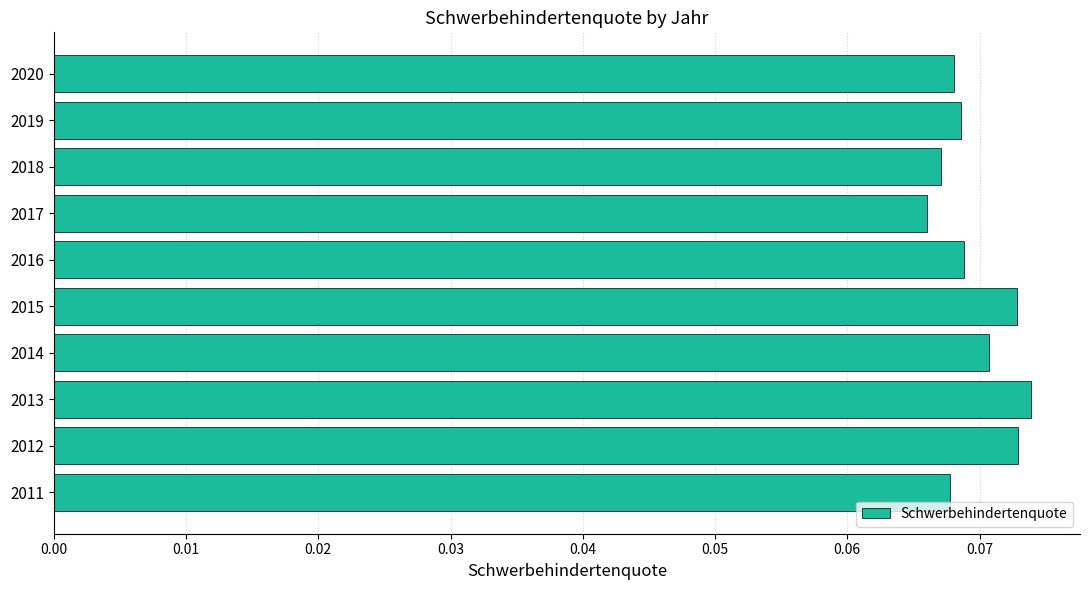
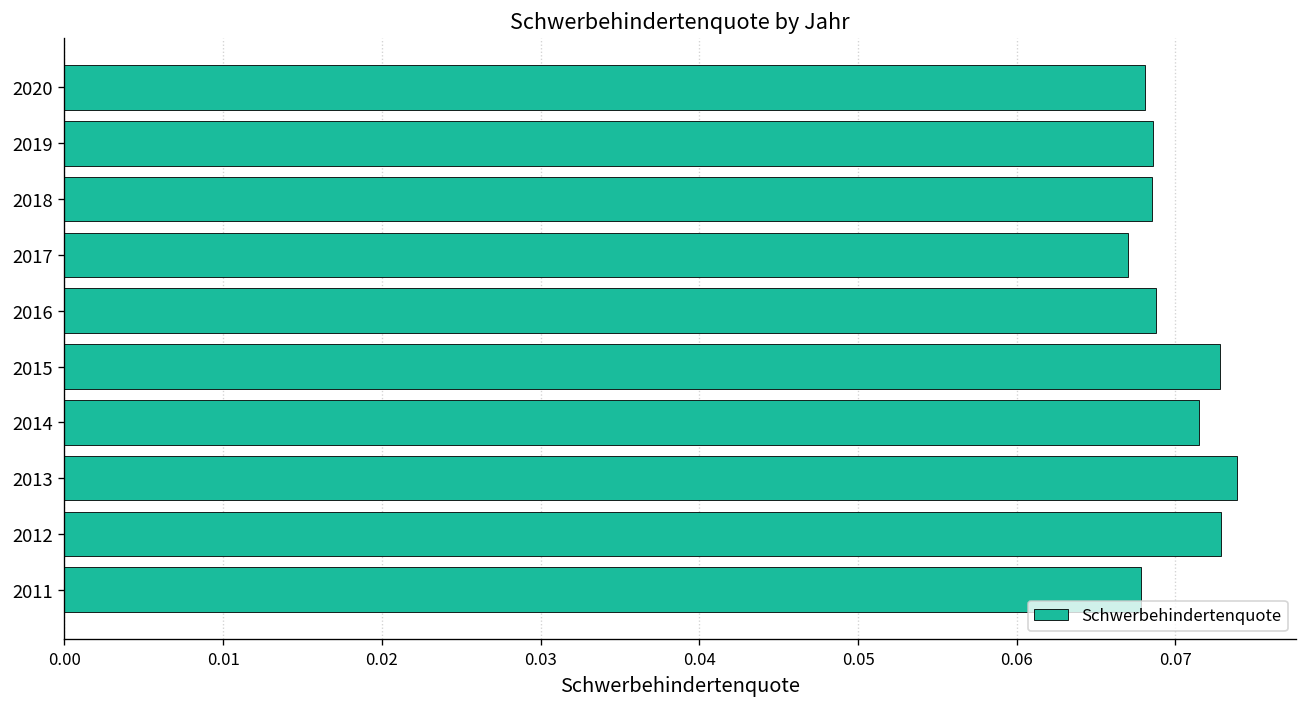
  {
    "2020": 0.0681,
    "2019": 0.0686,
-   "2018": 0.0671,
-   "2017": 0.066,
+   "2018": 0.0685,
+   "2017": 0.067,
    "2016": 0.0688,
    "2015": 0.0728,
-   "2014": 0.0707,
+   "2014": 0.0715,
    "2013": 0.0739,
    "2012": 0.0729,
    "2011": 0.0678
  }
